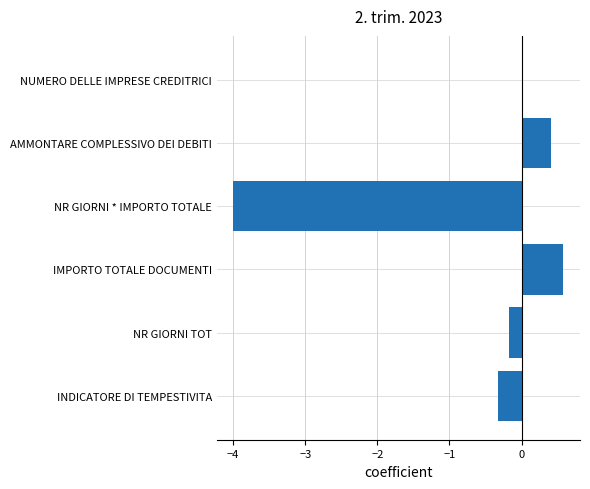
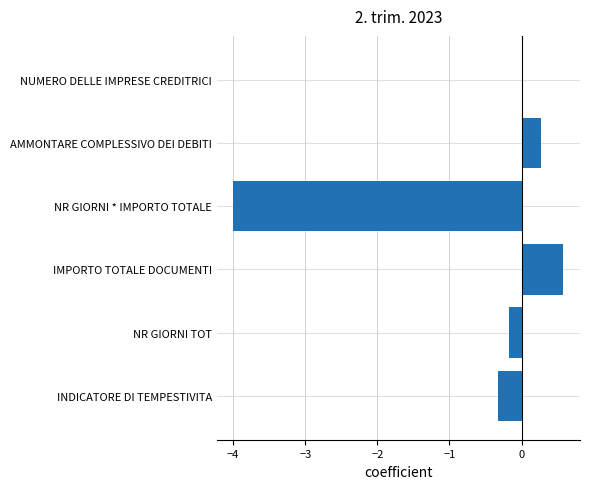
  {
-   "AMMONTARE COMPLESSIVO DEI DEBITI": 0.4,
+   "AMMONTARE COMPLESSIVO DEI DEBITI": 0.3,
    "NR GIORNI * IMPORTO TOTALE": -4.0,
    "IMPORTO TOTALE DOCUMENTI": 0.6,
    "NR GIORNI TOT": -0.2,
    "INDICATORE DI TEMPESTIVITA": -0.3
  }
